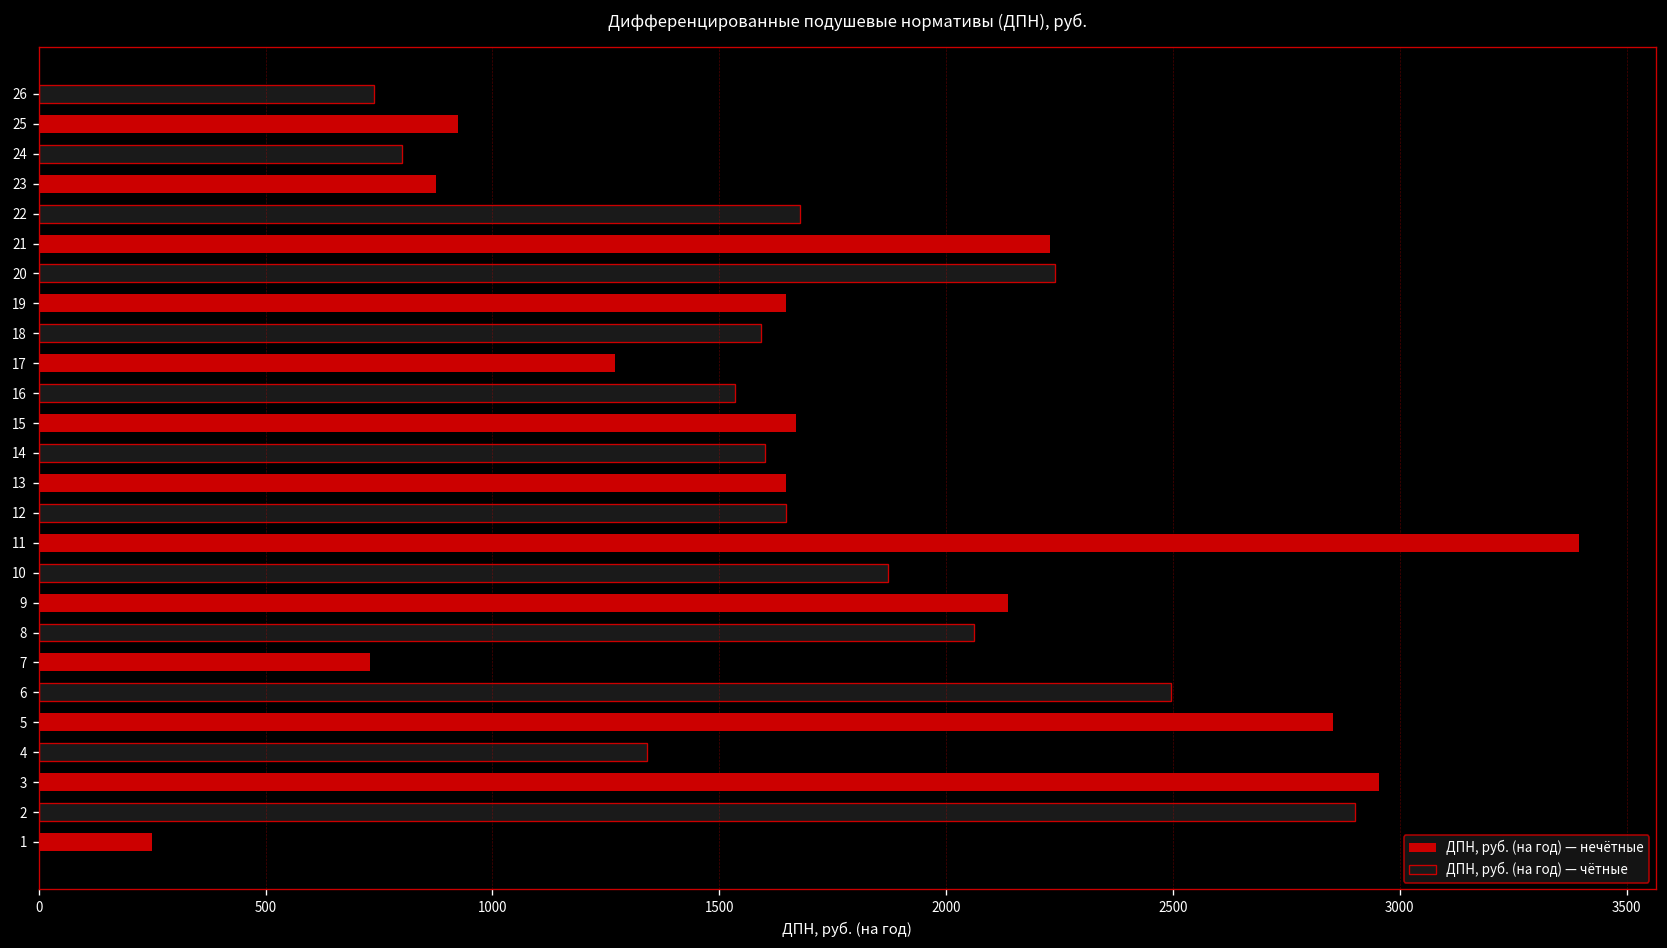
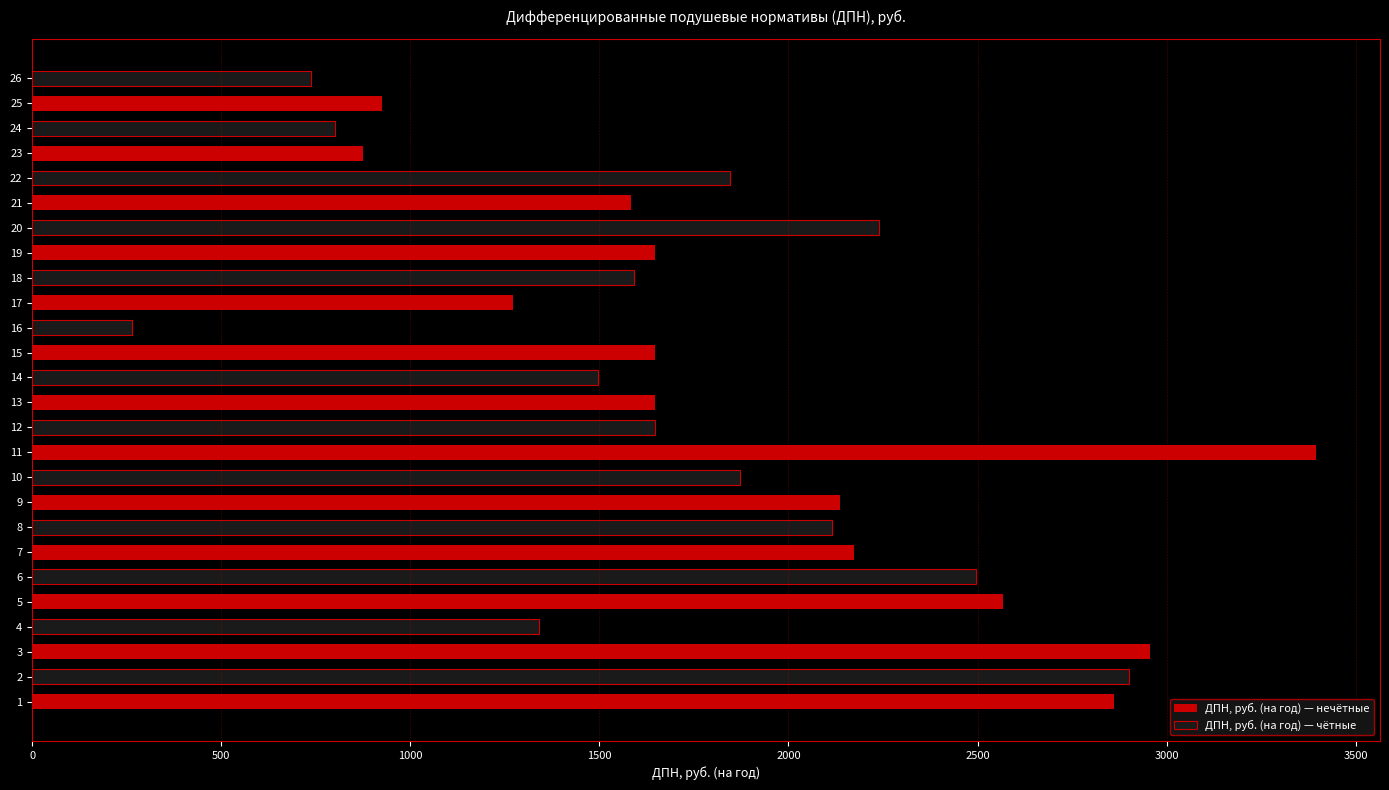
  {
    "ДПН, руб. (на год) — нечётные": {
      "25": 920,
      "23": 880,
-     "21": 2230,
+     "21": 1580,
      "19": 1650,
      "17": 1270,
-     "15": 1670,
+     "15": 1650,
      "13": 1650,
      "11": 3390,
      "9": 2140,
-     "7": 730,
-     "5": 2850,
+     "7": 2170,
+     "5": 2570,
      "3": 2950,
-     "1": 250
+     "1": 2860
    },
    "ДПН, руб. (на год) — чётные": {
      "26": 740,
      "24": 800,
-     "22": 1680,
+     "22": 1840,
      "20": 2240,
      "18": 1590,
-     "16": 1540,
-     "14": 1600,
+     "16": 260,
+     "14": 1500,
      "12": 1650,
      "10": 1870,
-     "8": 2060,
+     "8": 2110,
      "6": 2500,
      "4": 1340,
      "2": 2900
    }
  }
